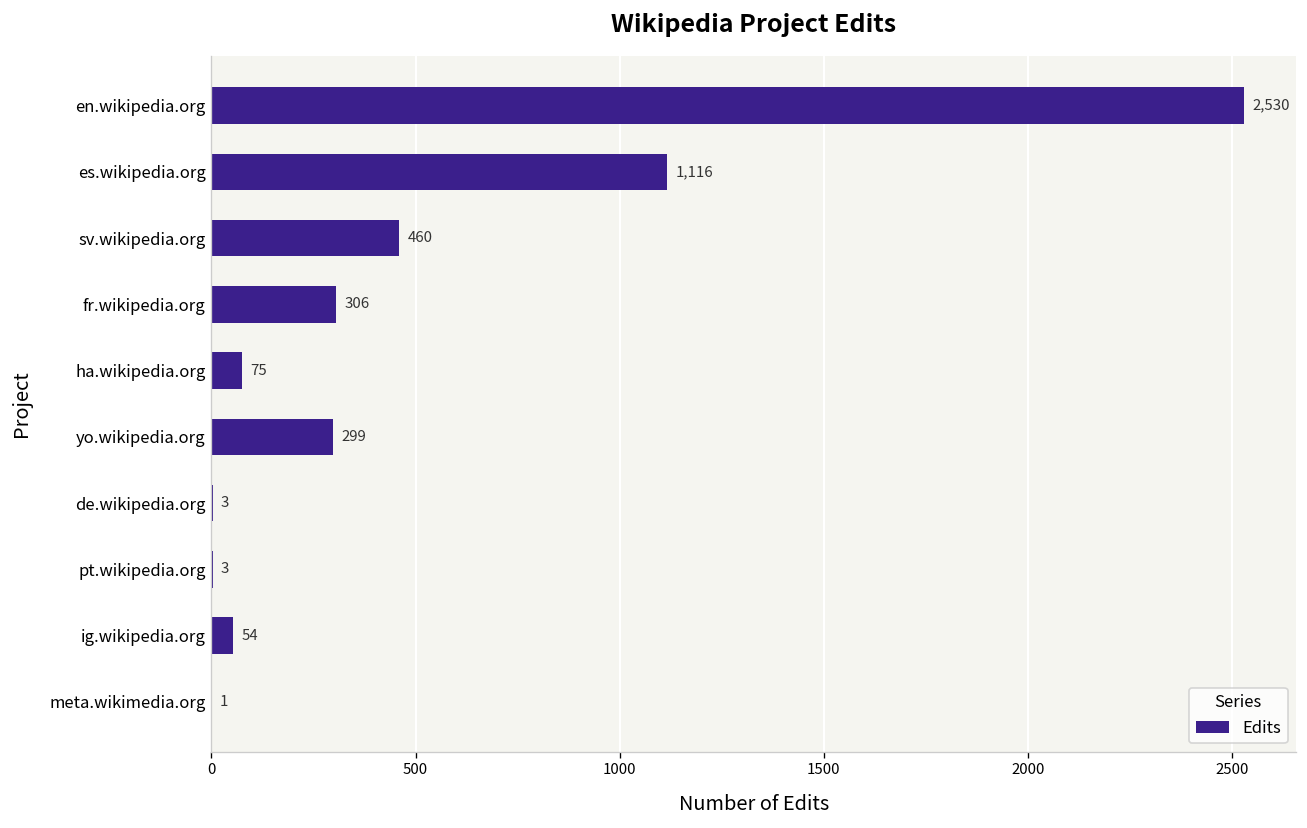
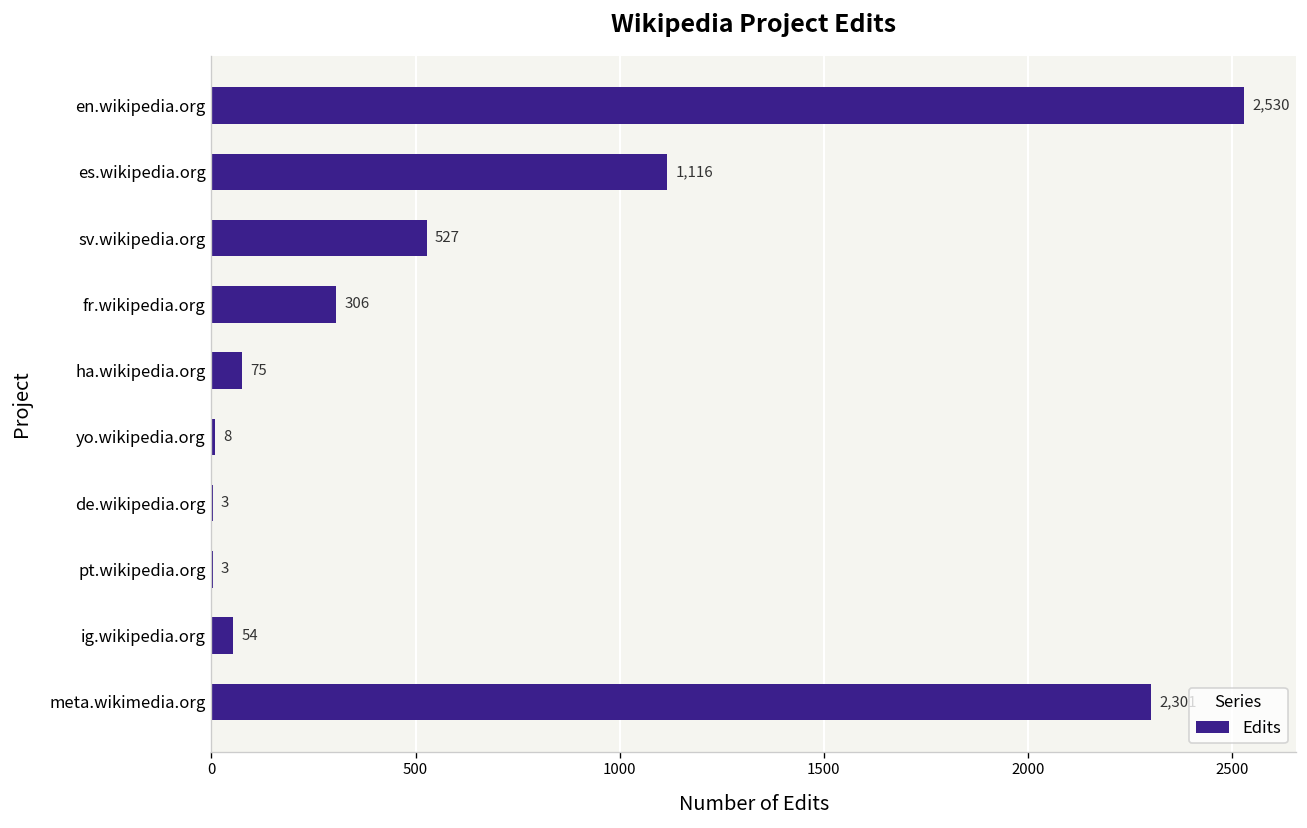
  {
    "en.wikipedia.org": "2,530",
    "es.wikipedia.org": "1,116",
-   "sv.wikipedia.org": "460",
+   "sv.wikipedia.org": "527",
    "fr.wikipedia.org": "306",
    "ha.wikipedia.org": "75",
-   "yo.wikipedia.org": "299",
+   "yo.wikipedia.org": "8",
    "de.wikipedia.org": "3",
    "pt.wikipedia.org": "3",
    "ig.wikipedia.org": "54",
-   "meta.wikimedia.org": "0"
+   "meta.wikimedia.org": "2300"
  }
